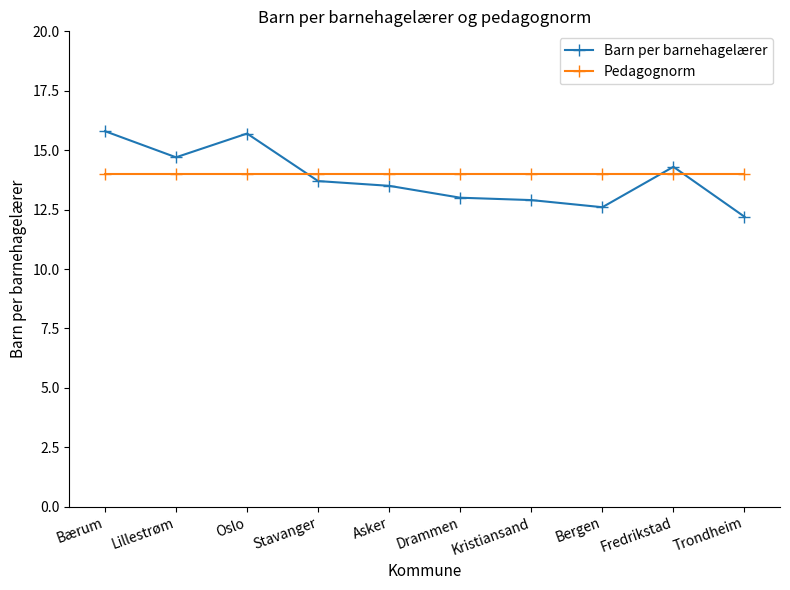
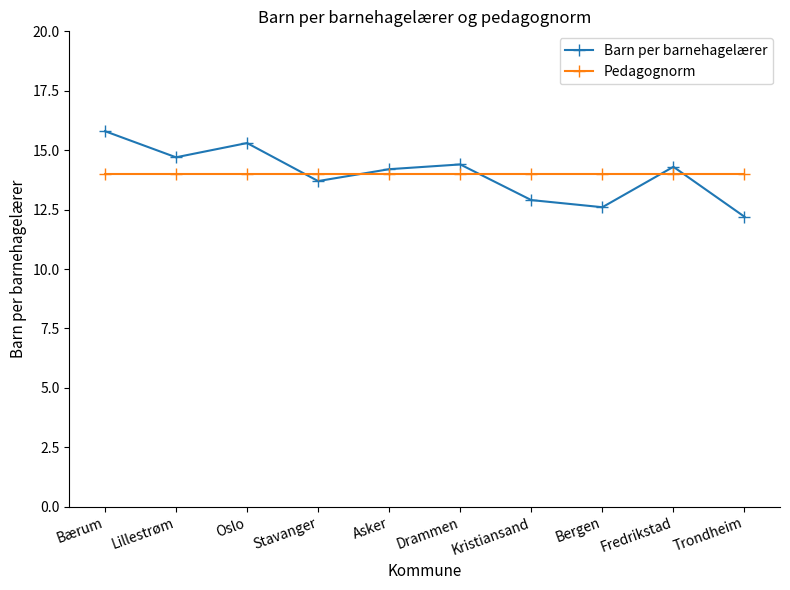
  {
    "Barn per barnehagelærer": {
      "Bærum": 15.8,
      "Lillestrøm": 14.7,
-     "Oslo": 15.7,
+     "Oslo": 15.3,
      "Stavanger": 13.7,
-     "Asker": 13.5,
-     "Drammen": 13.0,
+     "Asker": 14.2,
+     "Drammen": 14.4,
      "Kristiansand": 12.9,
      "Bergen": 12.6,
      "Fredrikstad": 14.3,
      "Trondheim": 12.2
    },
    "Pedagognorm": {
      "Bærum": 14.0,
      "Lillestrøm": 14.0,
      "Oslo": 14.0,
      "Stavanger": 14.0,
      "Asker": 14.0,
      "Drammen": 14.0,
      "Kristiansand": 14.0,
      "Bergen": 14.0,
      "Fredrikstad": 14.0,
      "Trondheim": 14.0
    }
  }
